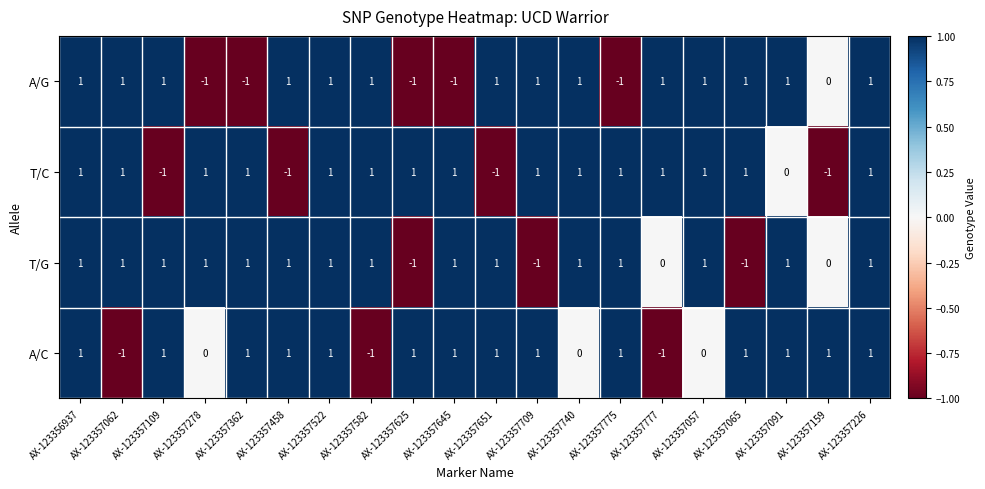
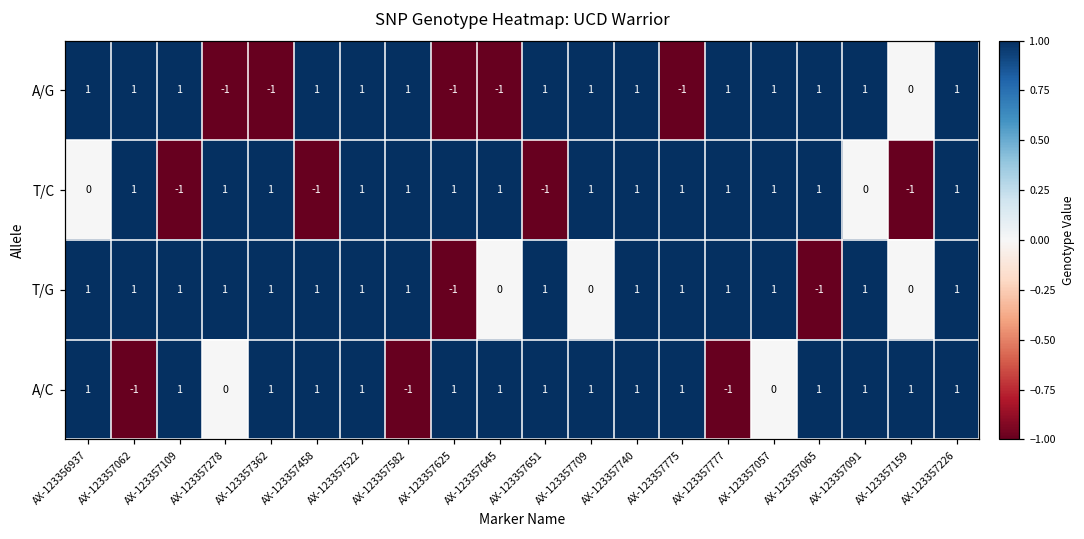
  {
    "A/G": {
      "AX-123356937": 1,
      "AX-123357062": 1,
      "AX-123357109": 1,
      "AX-123357278": -1,
      "AX-123357362": -1,
      "AX-123357458": 1,
      "AX-123357522": 1,
      "AX-123357582": 1,
      "AX-123357625": -1,
      "AX-123357645": -1,
      "AX-123357651": 1,
      "AX-123357709": 1,
      "AX-123357740": 1,
      "AX-123357775": -1,
      "AX-123357777": 1,
      "AX-123357057": 1,
      "AX-123357065": 1,
      "AX-123357091": 1,
      "AX-123357159": 0,
      "AX-123357226": 1
    },
    "T/C": {
-     "AX-123356937": 1,
+     "AX-123356937": 0,
      "AX-123357062": 1,
      "AX-123357109": -1,
      "AX-123357278": 1,
      "AX-123357362": 1,
      "AX-123357458": -1,
      "AX-123357522": 1,
      "AX-123357582": 1,
      "AX-123357625": 1,
      "AX-123357645": 1,
      "AX-123357651": -1,
      "AX-123357709": 1,
      "AX-123357740": 1,
      "AX-123357775": 1,
      "AX-123357777": 1,
      "AX-123357057": 1,
      "AX-123357065": 1,
      "AX-123357091": 0,
      "AX-123357159": -1,
      "AX-123357226": 1
    },
    "T/G": {
      "AX-123356937": 1,
      "AX-123357062": 1,
      "AX-123357109": 1,
      "AX-123357278": 1,
      "AX-123357362": 1,
      "AX-123357458": 1,
      "AX-123357522": 1,
      "AX-123357582": 1,
      "AX-123357625": -1,
-     "AX-123357645": 1,
+     "AX-123357645": 0,
      "AX-123357651": 1,
-     "AX-123357709": -1,
+     "AX-123357709": 0,
      "AX-123357740": 1,
      "AX-123357775": 1,
-     "AX-123357777": 0,
+     "AX-123357777": 1,
      "AX-123357057": 1,
      "AX-123357065": -1,
      "AX-123357091": 1,
      "AX-123357159": 0,
      "AX-123357226": 1
    },
    "A/C": {
      "AX-123356937": 1,
      "AX-123357062": -1,
      "AX-123357109": 1,
      "AX-123357278": 0,
      "AX-123357362": 1,
      "AX-123357458": 1,
      "AX-123357522": 1,
      "AX-123357582": -1,
      "AX-123357625": 1,
      "AX-123357645": 1,
      "AX-123357651": 1,
      "AX-123357709": 1,
-     "AX-123357740": 0,
+     "AX-123357740": 1,
      "AX-123357775": 1,
      "AX-123357777": -1,
      "AX-123357057": 0,
      "AX-123357065": 1,
      "AX-123357091": 1,
      "AX-123357159": 1,
      "AX-123357226": 1
    }
  }
